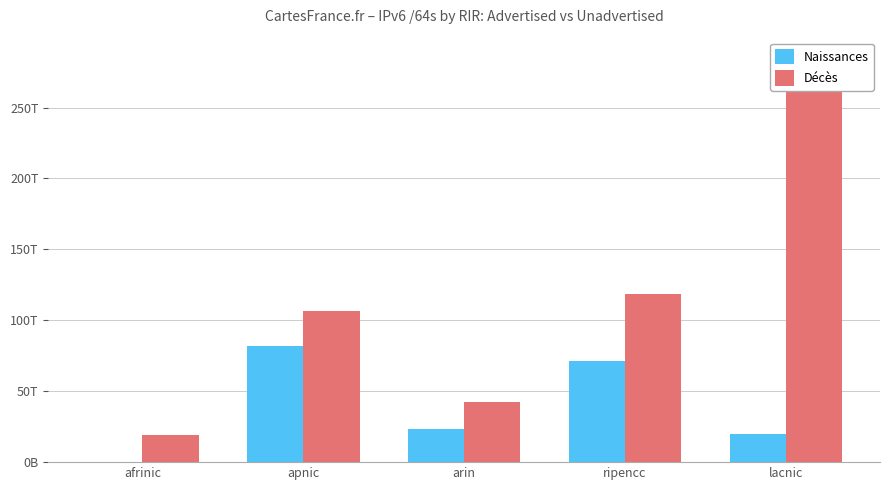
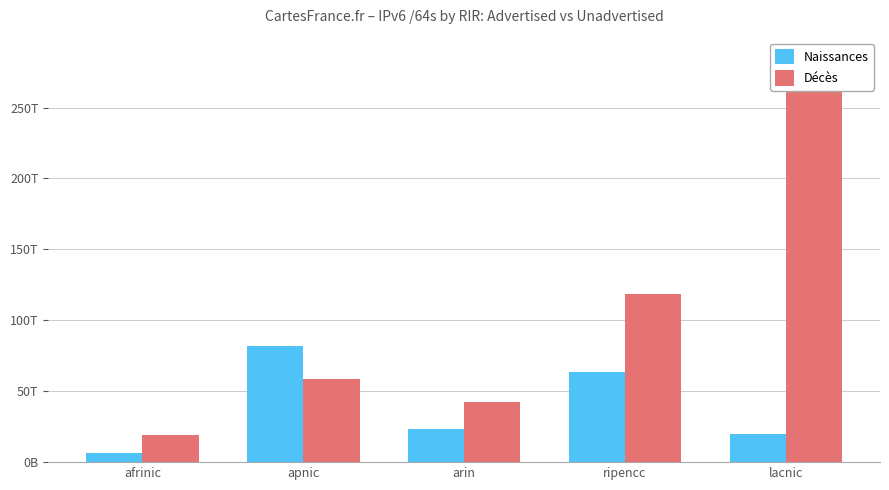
  {
    "Naissances": {
-     "afrinic": "0T",
+     "afrinic": "7T",
      "apnic": "82T",
      "arin": "23T",
-     "ripencc": "71T",
+     "ripencc": "64T",
      "lacnic": "20T"
    },
    "Décès": {
      "afrinic": "19T",
-     "apnic": "107T",
+     "apnic": "59T",
      "arin": "42T",
      "ripencc": "118T"
    }
  }
